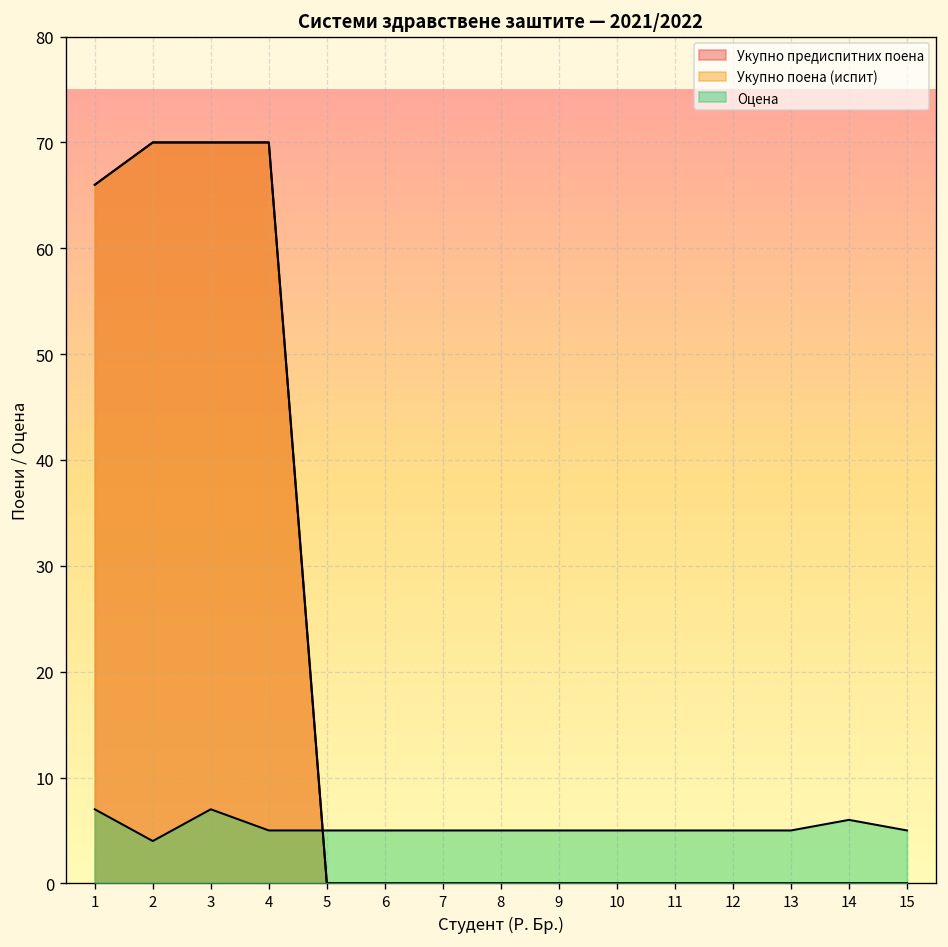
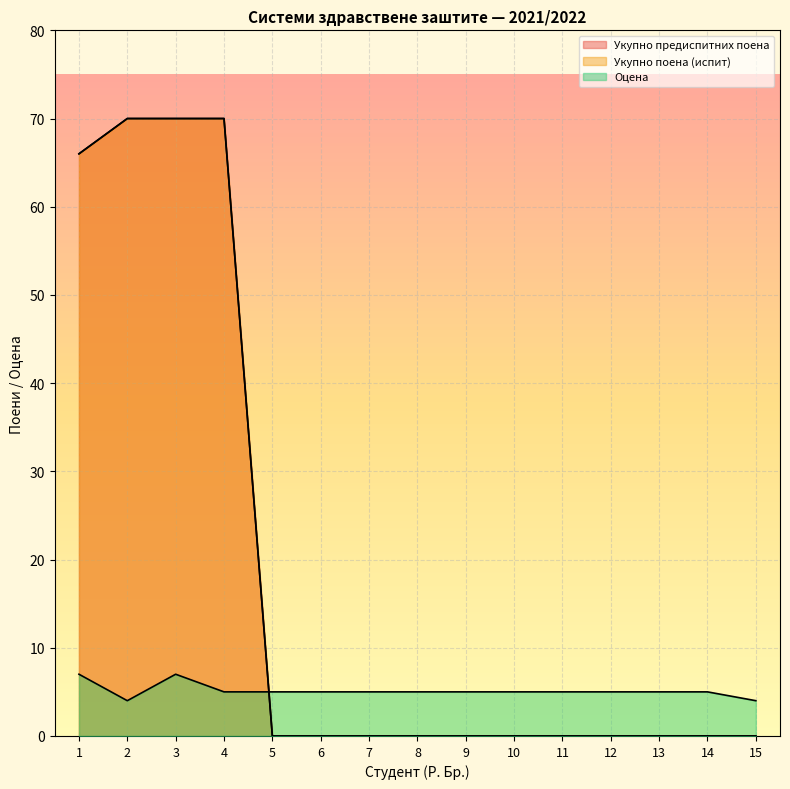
  {
    "Укупно поена (испит)": {
      "1": 66,
      "2": 70,
      "3": 70,
      "4": 70,
      "5": 0,
      "6": 0,
      "7": 0,
      "8": 0,
      "9": 0,
      "10": 0,
      "11": 0,
      "12": 0,
      "13": 0,
      "14": 0,
      "15": 0
    },
    "Оцена": {
      "1": 7,
      "2": 4,
      "3": 7,
      "4": 5,
      "5": 5,
      "6": 5,
      "7": 5,
      "8": 5,
      "9": 5,
      "10": 5,
      "11": 5,
      "12": 5,
      "13": 5,
-     "14": 6,
-     "15": 5
+     "14": 5,
+     "15": 4
    }
  }
